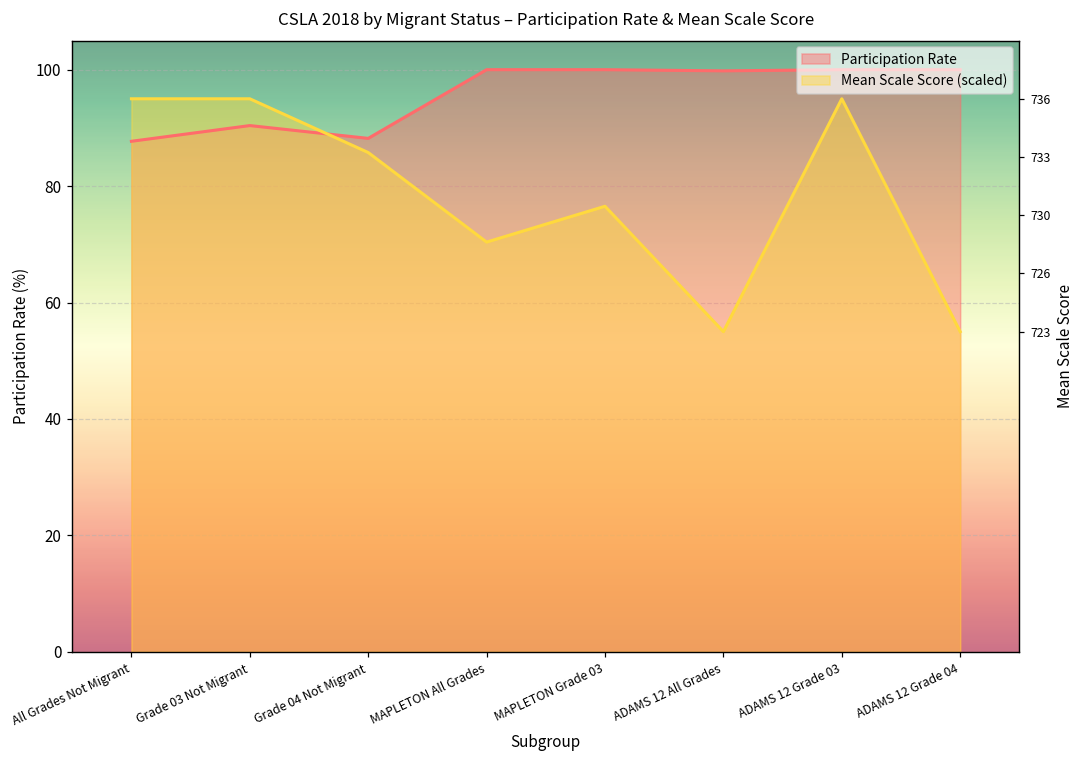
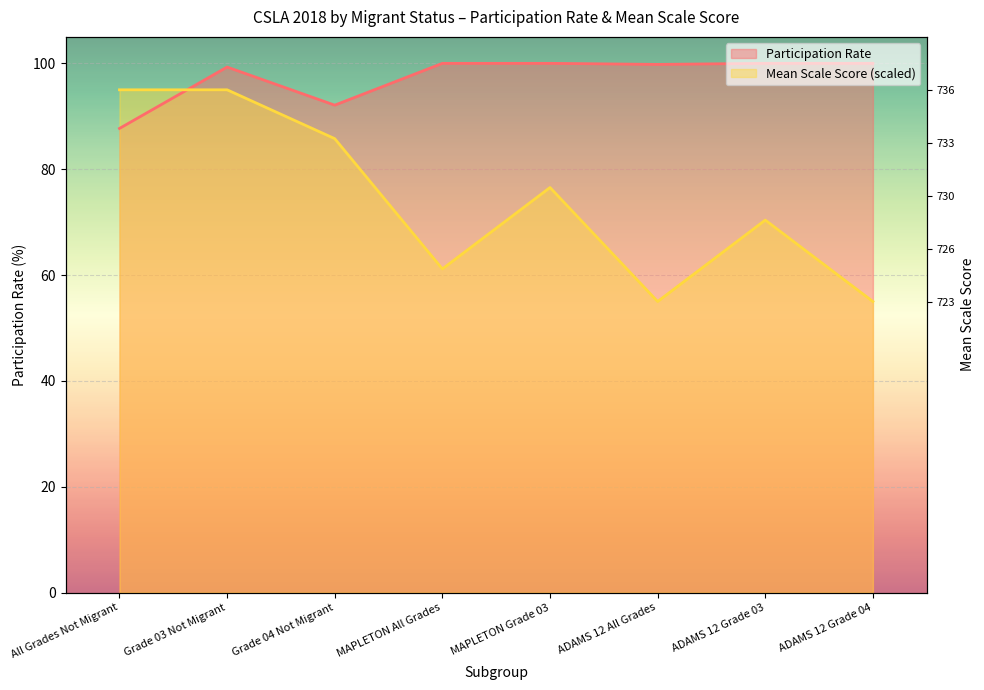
  {
    "Participation Rate": {
      "All Grades Not Migrant": 88,
-     "Grade 03 Not Migrant": 90,
-     "Grade 04 Not Migrant": 88,
+     "Grade 03 Not Migrant": 99,
+     "Grade 04 Not Migrant": 92,
      "MAPLETON All Grades": 100,
      "MAPLETON Grade 03": 100,
      "ADAMS 12 All Grades": 100
    },
    "Mean Scale Score (scaled)": {
      "All Grades Not Migrant": 95,
      "Grade 03 Not Migrant": 95,
      "Grade 04 Not Migrant": 86,
-     "MAPLETON All Grades": 70,
+     "MAPLETON All Grades": 61,
      "MAPLETON Grade 03": 77,
      "ADAMS 12 All Grades": 55,
-     "ADAMS 12 Grade 03": 95,
+     "ADAMS 12 Grade 03": 70,
      "ADAMS 12 Grade 04": 55
    }
  }
